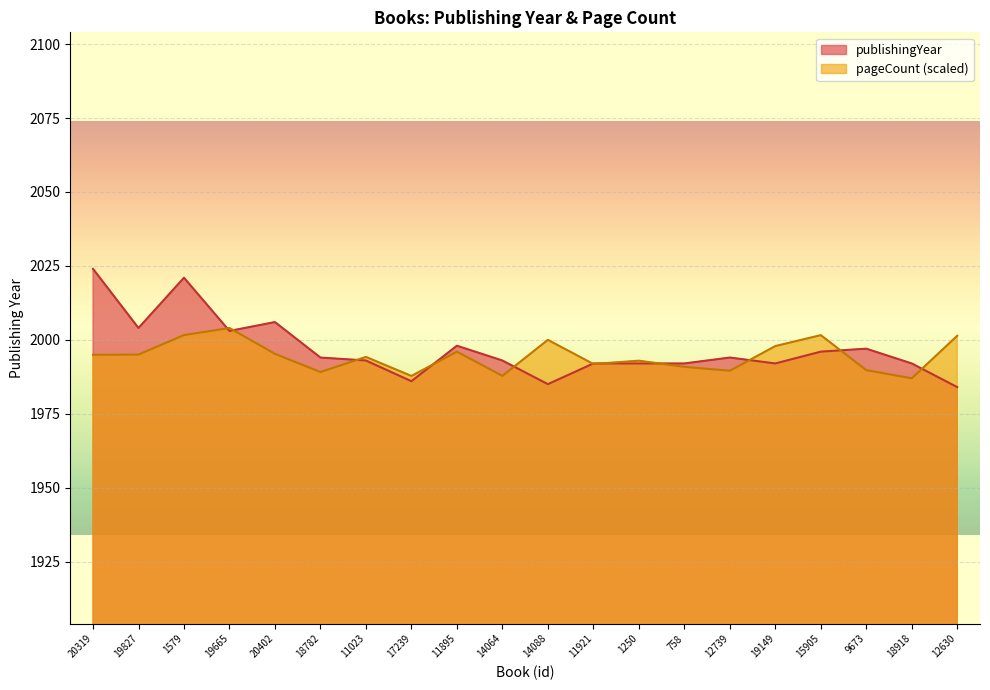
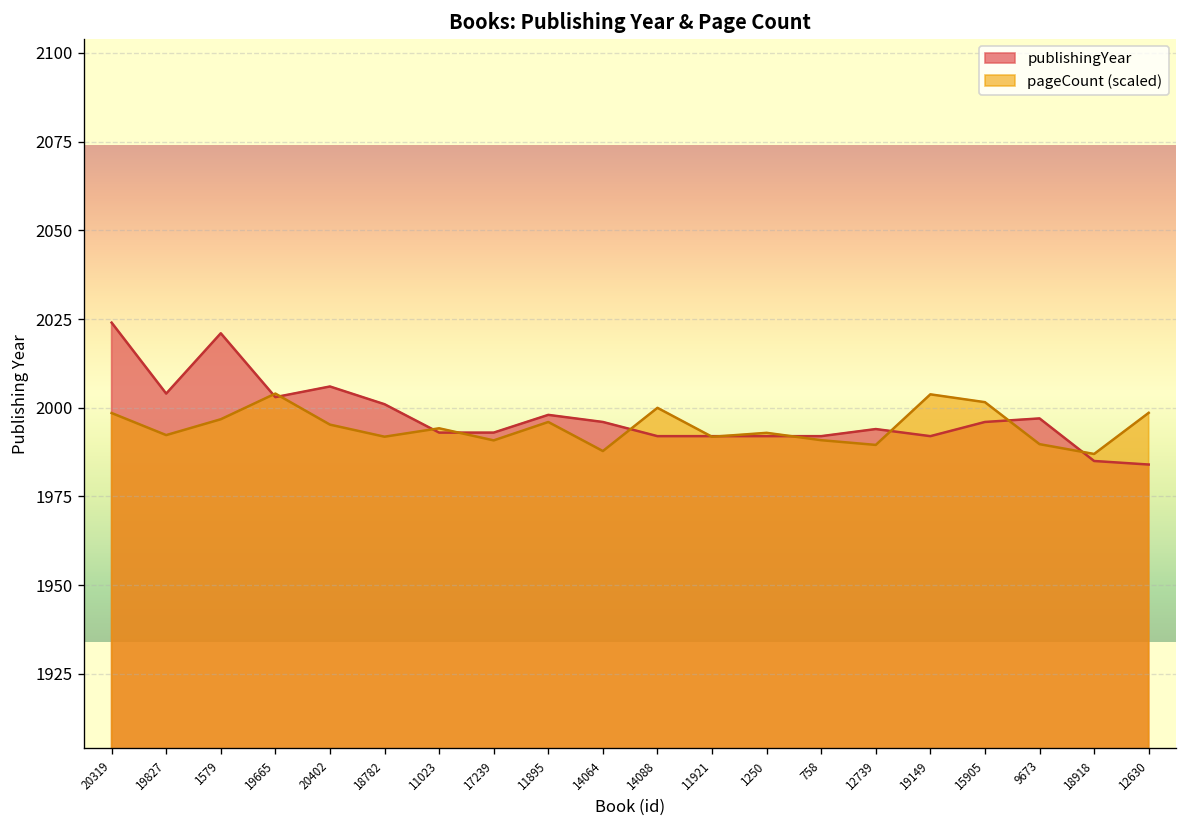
  {
    "publishingYear": {
      "20319": 2024,
      "19827": 2004,
      "1579": 2021,
      "19665": 2003,
      "20402": 2006,
-     "18782": 1994,
+     "18782": 2001,
      "11023": 1993,
-     "17239": 1986,
+     "17239": 1993,
      "11895": 1998,
-     "14064": 1993,
-     "14088": 1985,
+     "14064": 1996,
+     "14088": 1992,
      "1250": 1992,
      "758": 1992,
      "12739": 1994,
      "19149": 1992,
      "15905": 1996,
      "9673": 1997,
-     "18918": 1992,
+     "18918": 1985,
      "12630": 1984
    },
    "pageCount (scaled)": {
-     "20319": 1995,
-     "19827": 1995,
-     "1579": 2002,
+     "20319": 1999,
+     "19827": 1992,
+     "1579": 1997,
      "19665": 2004,
      "20402": 1995,
-     "18782": 1989,
+     "18782": 1992,
      "11023": 1994,
-     "17239": 1988,
+     "17239": 1991,
      "11895": 1996,
      "14064": 1988,
      "14088": 2000,
      "1250": 1993,
      "758": 1991,
      "12739": 1990,
-     "19149": 1998,
+     "19149": 2004,
      "15905": 2002,
      "9673": 1990,
      "18918": 1987,
-     "12630": 2001
+     "12630": 1999
    }
  }
